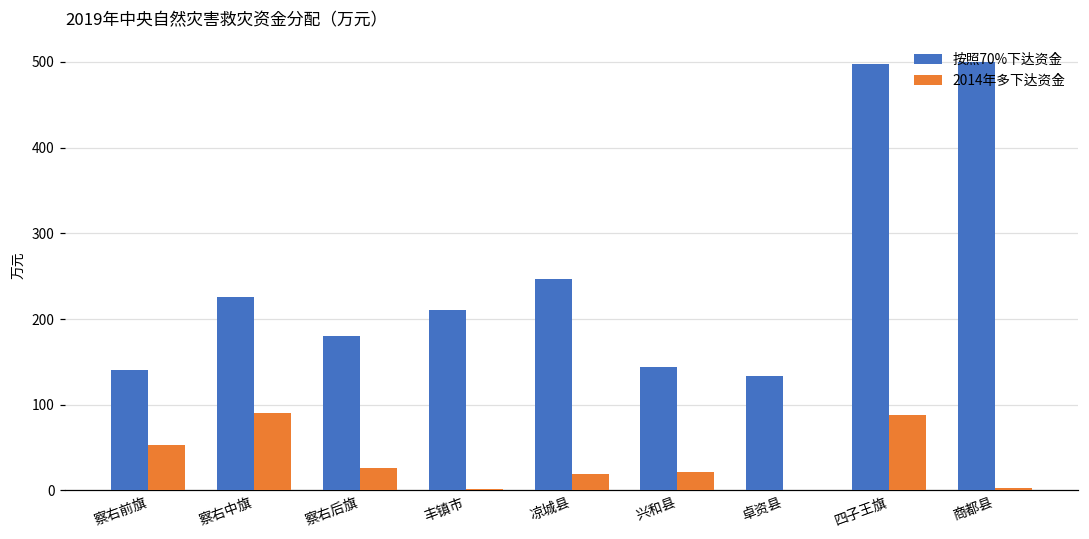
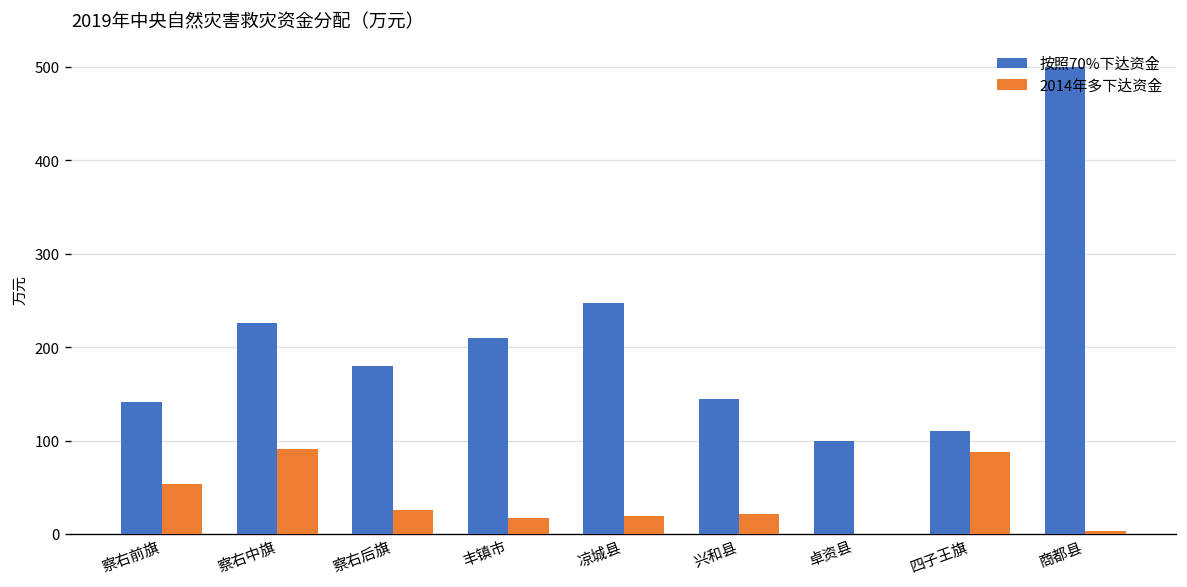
  {
    "按照70%下达资金": {
      "察右前旗": 140,
      "察右中旗": 230,
      "察右后旗": 180,
      "丰镇市": 210,
      "凉城县": 250,
      "兴和县": 140,
-     "卓资县": 130,
-     "四子王旗": 500,
+     "卓资县": 100,
+     "四子王旗": 110,
      "商都县": 500
    },
    "2014年多下达资金": {
      "察右前旗": 50,
      "察右中旗": 90,
      "察右后旗": 30,
-     "丰镇市": 0,
+     "丰镇市": 20,
      "凉城县": 20,
      "兴和县": 20,
      "四子王旗": 90
    }
  }
